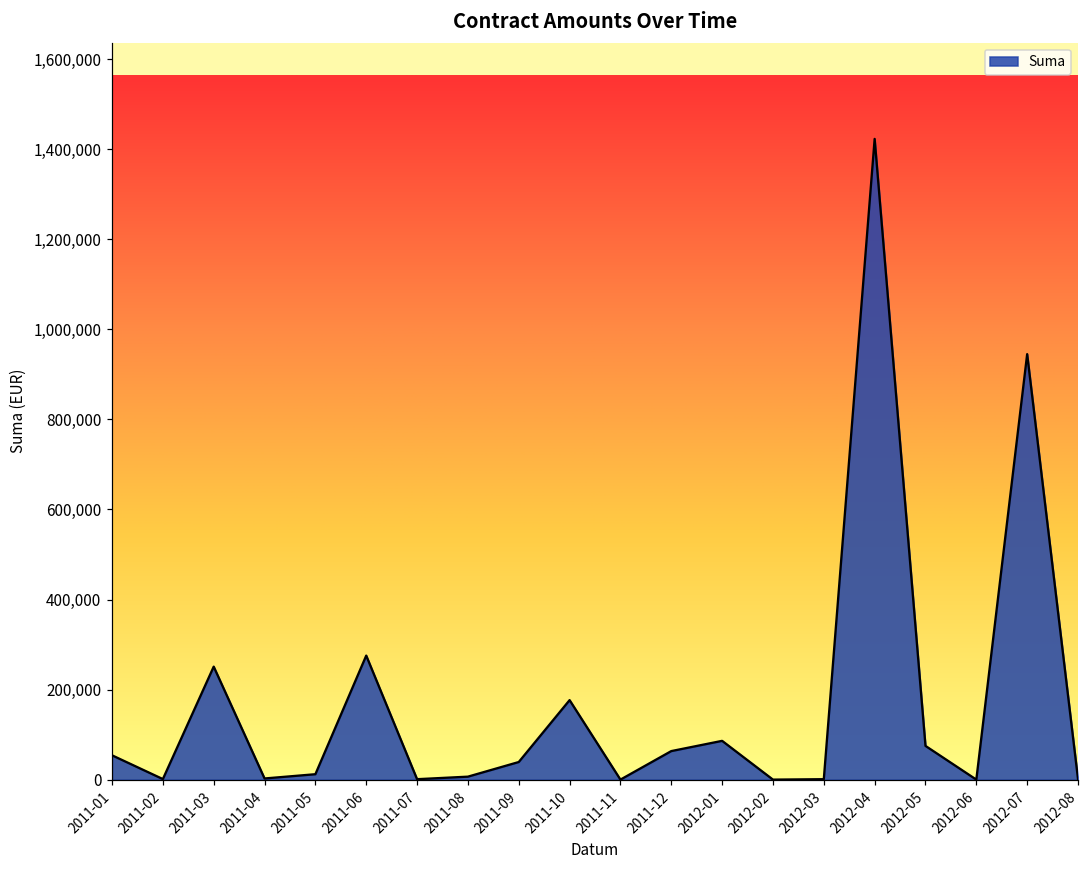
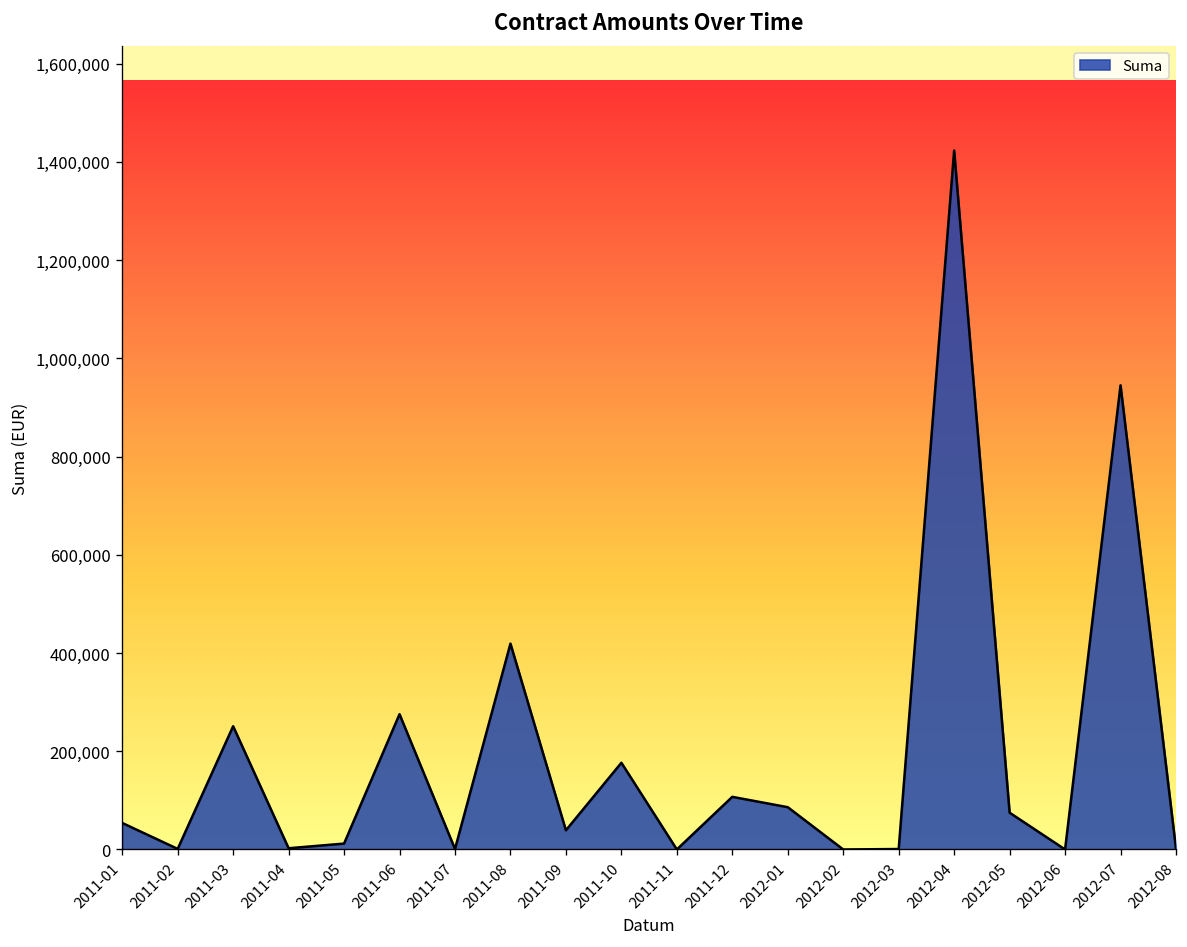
  {
    "2011-01": "50,000",
    "2011-02": "0",
    "2011-03": "250,000",
    "2011-04": "0",
    "2011-05": "10,000",
    "2011-06": "280,000",
    "2011-07": "0",
-   "2011-08": "10,000",
+   "2011-08": "420,000",
    "2011-09": "40,000",
    "2011-10": "180,000",
    "2011-11": "0",
-   "2011-12": "60,000",
+   "2011-12": "110,000",
    "2012-01": "90,000",
    "2012-02": "0",
    "2012-03": "0",
    "2012-04": "1,420,000",
    "2012-05": "70,000",
    "2012-06": "0",
    "2012-07": "940,000",
    "2012-08": "0"
  }
